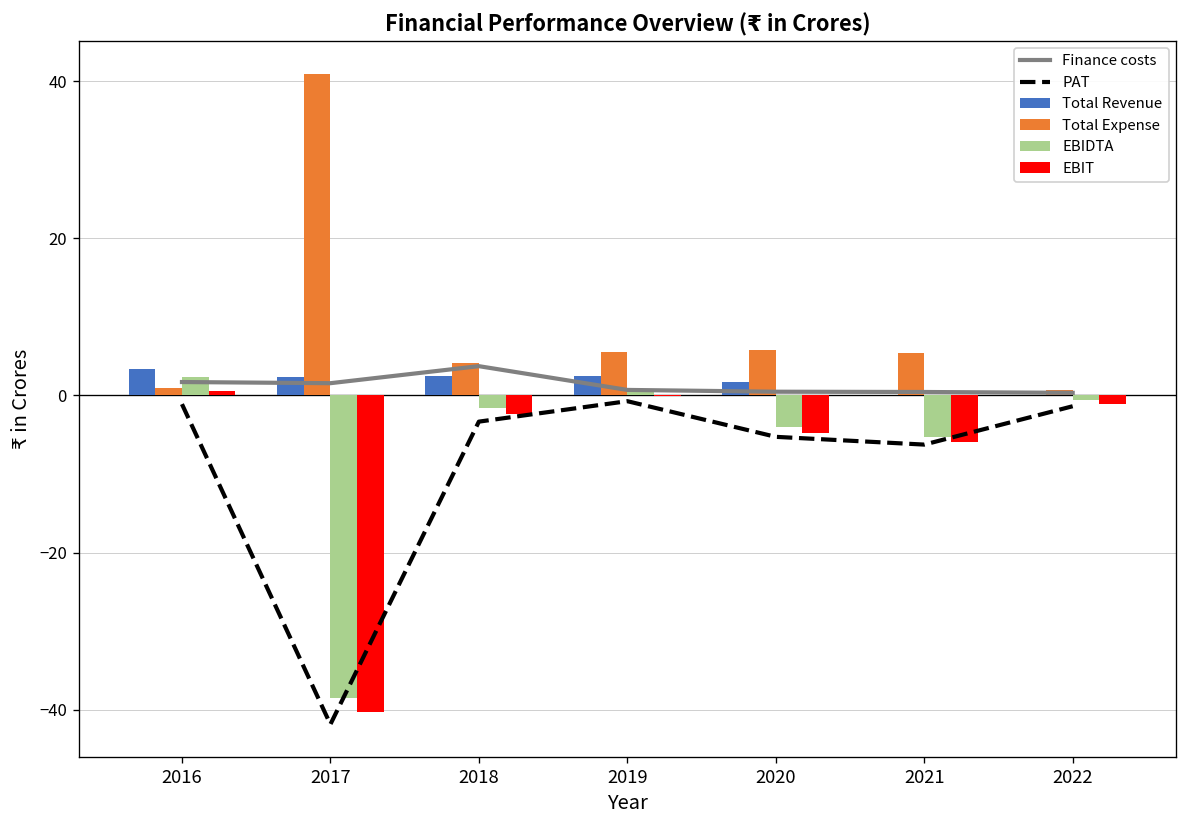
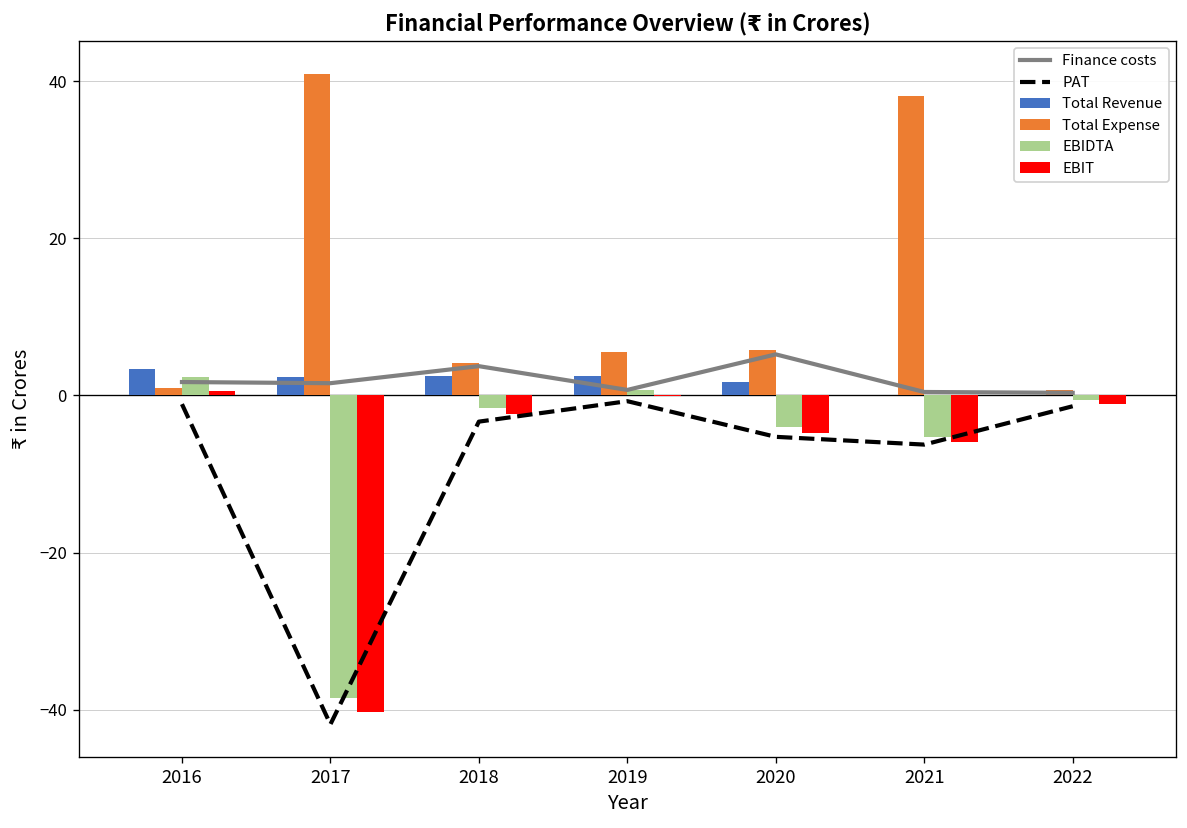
  {
    "Total Revenue": {
      "2016": 3,
      "2017": 2,
      "2018": 2,
      "2019": 2,
      "2020": 2
    },
    "Finance costs": {
      "2016": 2,
      "2017": 2,
      "2018": 4,
      "2019": 1,
-     "2020": 0,
+     "2020": 5,
      "2021": 0,
      "2022": 0
    },
    "Total Expense": {
      "2016": 1,
      "2017": 41,
      "2018": 4,
      "2019": 5,
      "2020": 6,
-     "2021": 5,
+     "2021": 38,
      "2022": 1
    },
    "PAT": {
      "2016": -1,
      "2017": -42,
      "2018": -3,
      "2019": -1,
      "2020": -5,
      "2021": -6,
      "2022": -1
    },
    "EBIDTA": {
      "2016": 2,
      "2017": -39,
      "2018": -2,
      "2019": 1,
      "2020": -4,
      "2021": -5,
      "2022": -1
    },
    "EBIT": {
      "2016": 1,
      "2017": -40,
      "2018": -2,
      "2020": -5,
      "2021": -6,
      "2022": -1
    }
  }
